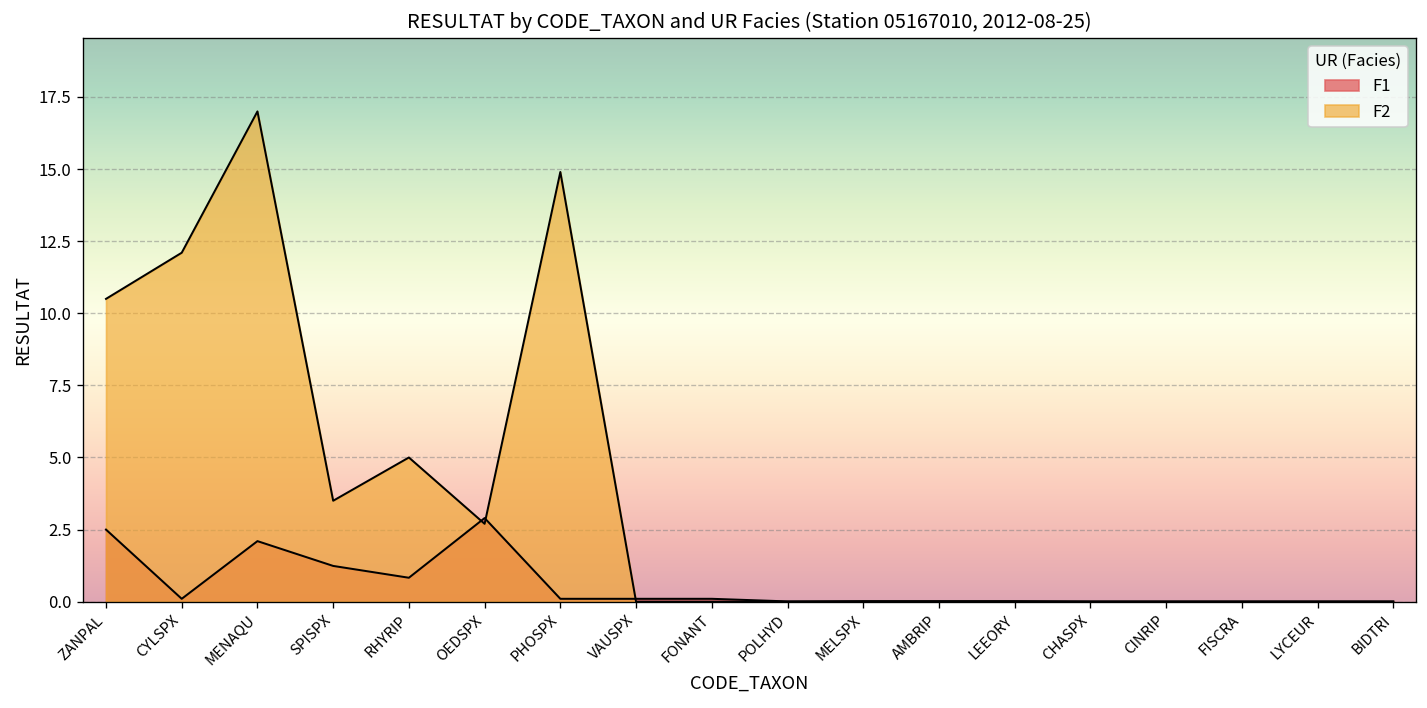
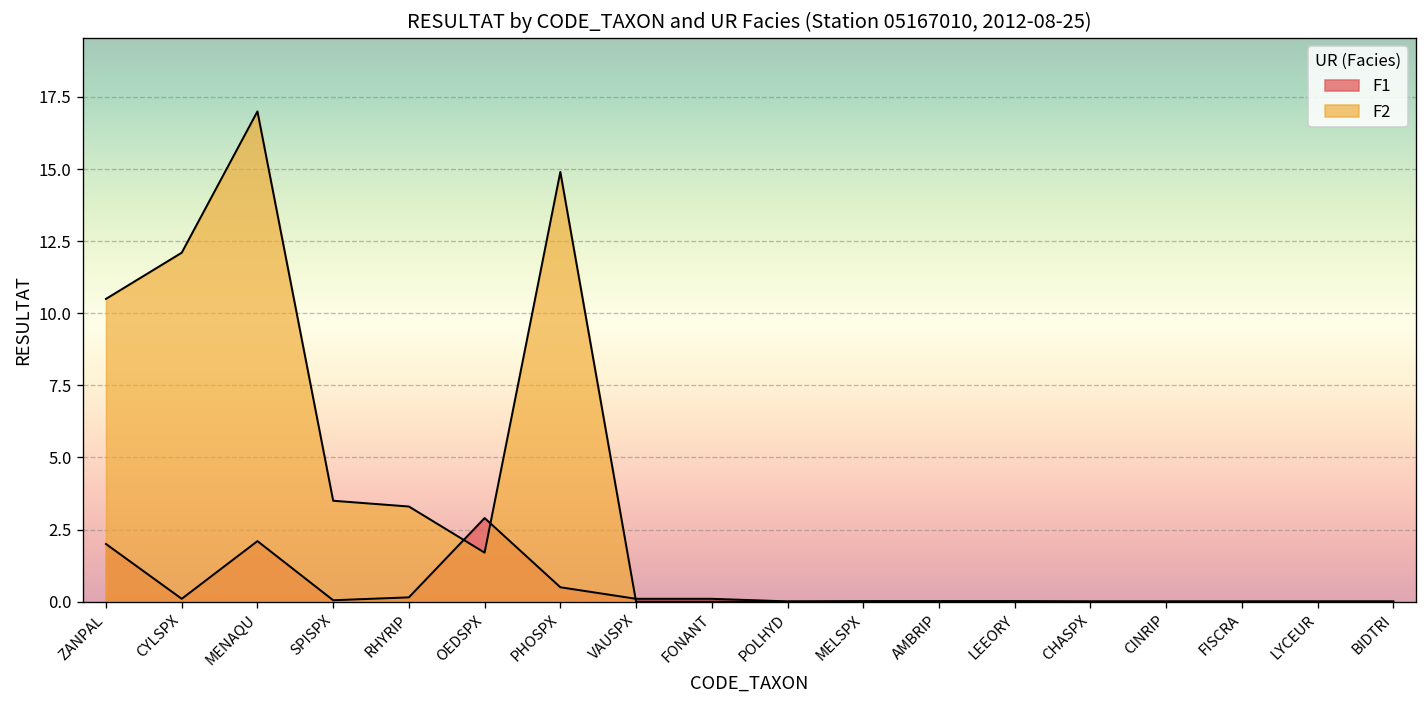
  {
    "F1": {
-     "ZANPAL": 2.5,
+     "ZANPAL": 2.0,
      "CYLSPX": 0.1,
      "MENAQU": 2.1,
-     "SPISPX": 1.2,
-     "RHYRIP": 0.8,
+     "SPISPX": 0.1,
+     "RHYRIP": 0.2,
      "OEDSPX": 2.9,
-     "PHOSPX": 0.1
+     "PHOSPX": 0.5
    },
    "F2": {
      "ZANPAL": 10.5,
      "CYLSPX": 12.1,
      "MENAQU": 17.0,
      "SPISPX": 3.5,
-     "RHYRIP": 5.0,
-     "OEDSPX": 2.7,
+     "RHYRIP": 3.3,
+     "OEDSPX": 1.7,
      "PHOSPX": 14.9
    }
  }
